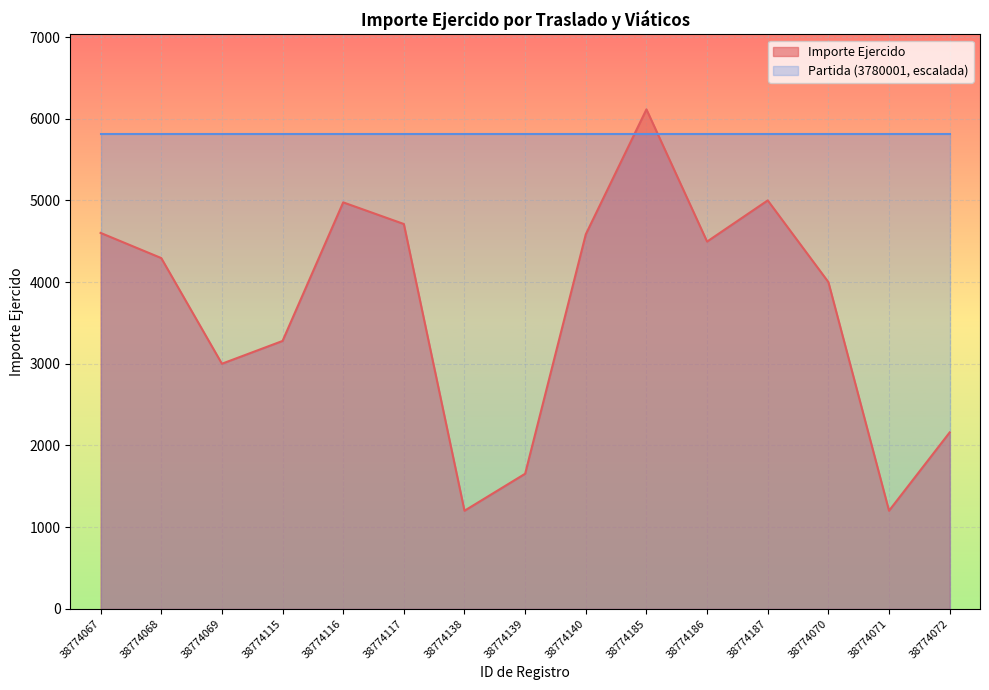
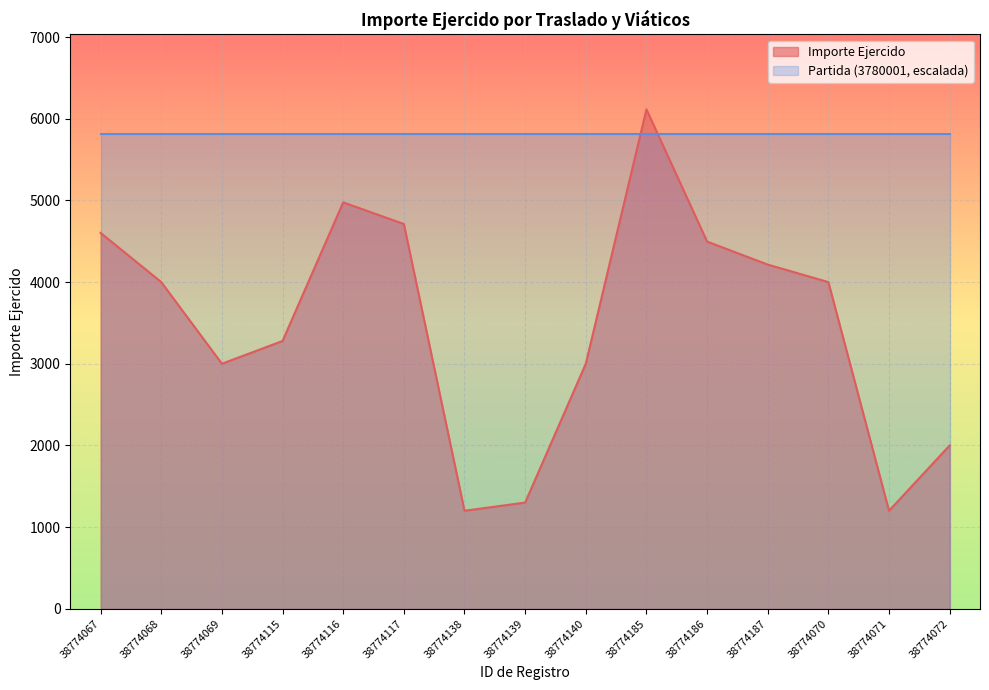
  {
    "Importe Ejercido": {
      "38774067": 4600,
-     "38774068": 4300,
+     "38774068": 4000,
      "38774069": 3000,
      "38774115": 3300,
      "38774116": 5000,
      "38774117": 4700,
      "38774138": 1200,
-     "38774139": 1700,
-     "38774140": 4600,
+     "38774139": 1300,
+     "38774140": 3000,
      "38774185": 6100,
      "38774186": 4500,
-     "38774187": 5000,
+     "38774187": 4200,
      "38774070": 4000,
      "38774071": 1200,
-     "38774072": 2200
+     "38774072": 2000
    },
    "Partida (3780001, escalada)": {
      "38774067": 5800,
      "38774068": 5800,
      "38774069": 5800,
      "38774115": 5800,
      "38774116": 5800,
      "38774117": 5800,
      "38774138": 5800,
      "38774139": 5800,
      "38774140": 5800,
      "38774185": 5800,
      "38774186": 5800,
      "38774187": 5800,
      "38774070": 5800,
      "38774071": 5800,
      "38774072": 5800
    }
  }
